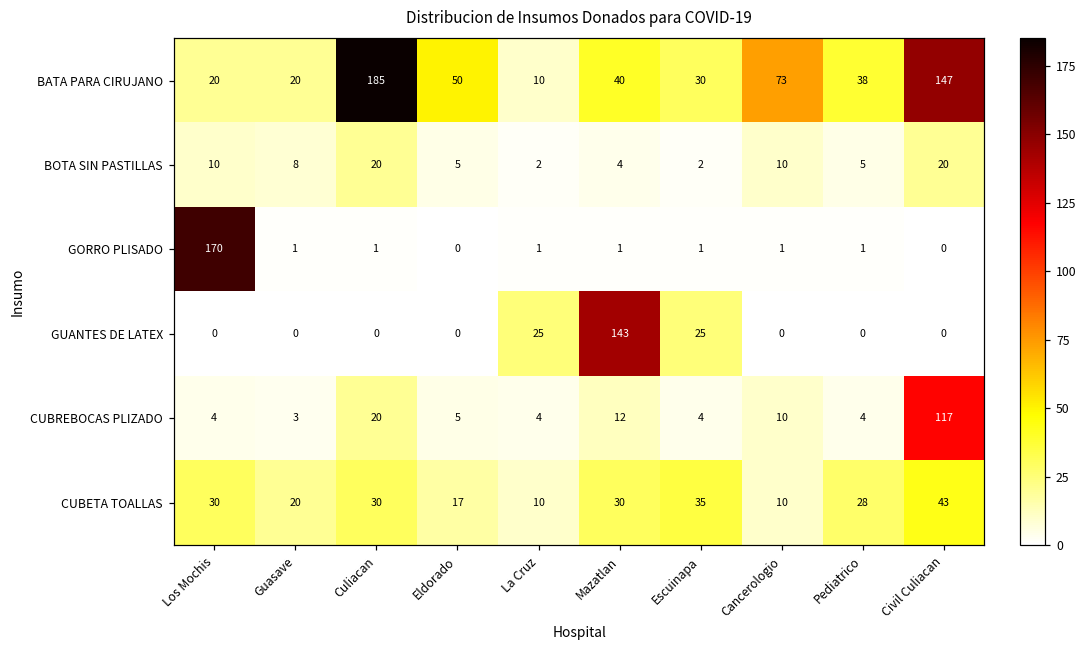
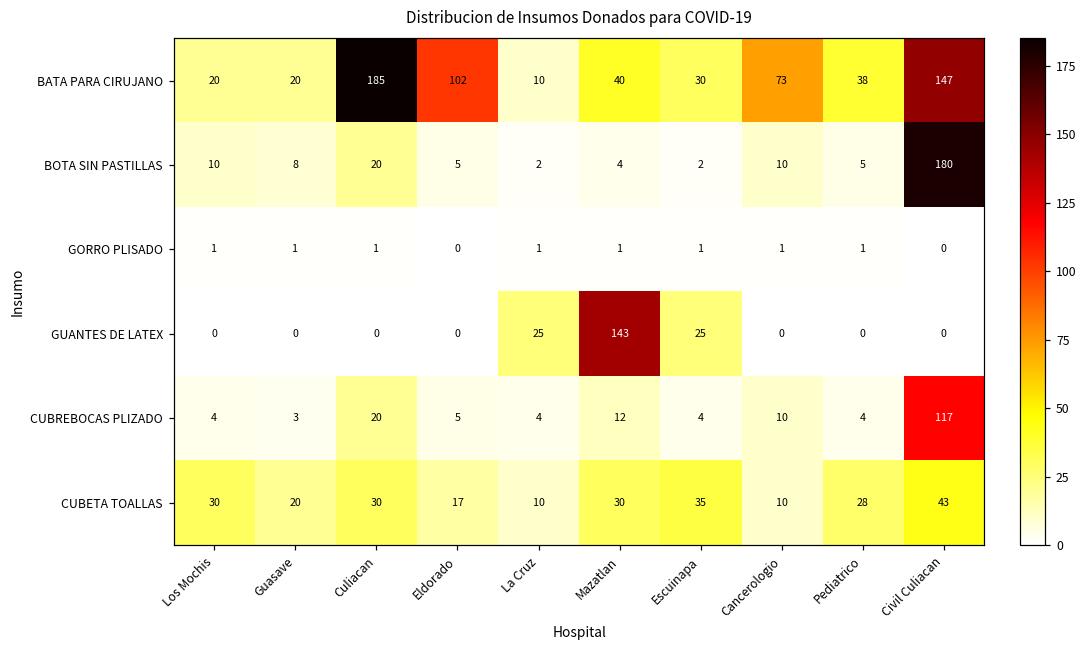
  {
    "BATA PARA CIRUJANO": {
      "Los Mochis": 20,
      "Guasave": 20,
      "Culiacan": 185,
-     "Eldorado": 50,
+     "Eldorado": 102,
      "La Cruz": 10,
      "Mazatlan": 40,
      "Escuinapa": 30,
      "Cancerologio": 73,
      "Pediatrico": 38,
      "Civil Culiacan": 147
    },
    "BOTA SIN PASTILLAS": {
      "Los Mochis": 10,
      "Guasave": 8,
      "Culiacan": 20,
      "Eldorado": 5,
      "La Cruz": 2,
      "Mazatlan": 4,
      "Escuinapa": 2,
      "Cancerologio": 10,
      "Pediatrico": 5,
-     "Civil Culiacan": 20
+     "Civil Culiacan": 180
    },
    "GORRO PLISADO": {
-     "Los Mochis": 170,
+     "Los Mochis": 1,
      "Guasave": 1,
      "Culiacan": 1,
      "Eldorado": 0,
      "La Cruz": 1,
      "Mazatlan": 1,
      "Escuinapa": 1,
      "Cancerologio": 1,
      "Pediatrico": 1,
      "Civil Culiacan": 0
    },
    "GUANTES DE LATEX": {
      "Los Mochis": 0,
      "Guasave": 0,
      "Culiacan": 0,
      "Eldorado": 0,
      "La Cruz": 25,
      "Mazatlan": 143,
      "Escuinapa": 25,
      "Cancerologio": 0,
      "Pediatrico": 0,
      "Civil Culiacan": 0
    },
    "CUBREBOCAS PLIZADO": {
      "Los Mochis": 4,
      "Guasave": 3,
      "Culiacan": 20,
      "Eldorado": 5,
      "La Cruz": 4,
      "Mazatlan": 12,
      "Escuinapa": 4,
      "Cancerologio": 10,
      "Pediatrico": 4,
      "Civil Culiacan": 117
    },
    "CUBETA TOALLAS": {
      "Los Mochis": 30,
      "Guasave": 20,
      "Culiacan": 30,
      "Eldorado": 17,
      "La Cruz": 10,
      "Mazatlan": 30,
      "Escuinapa": 35,
      "Cancerologio": 10,
      "Pediatrico": 28,
      "Civil Culiacan": 43
    }
  }
